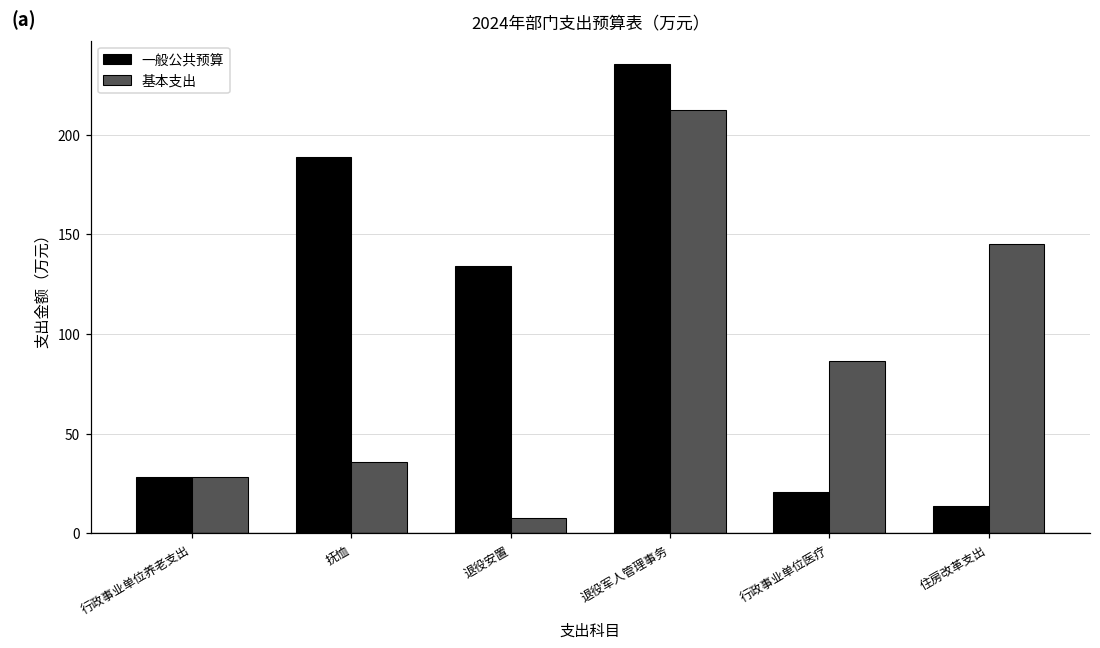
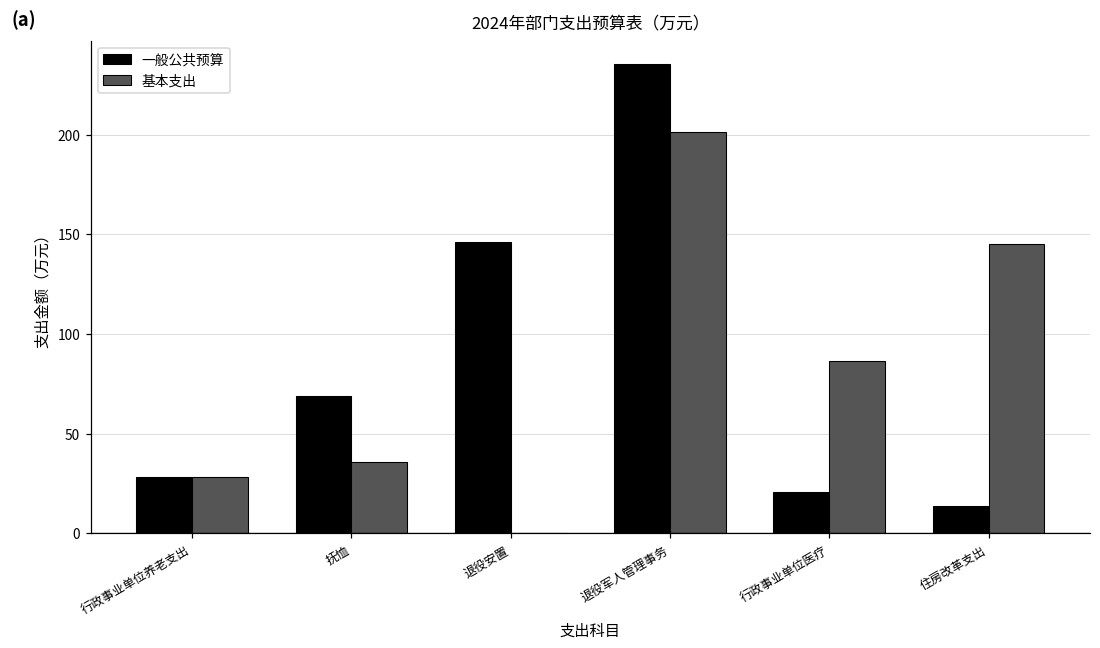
  {
    "一般公共预算": {
      "行政事业单位养老支出": 28,
-     "抚恤": 189,
-     "退役安置": 134,
+     "抚恤": 69,
+     "退役安置": 146,
      "退役军人管理事务": 235,
      "行政事业单位医疗": 20,
      "住房改革支出": 14
    },
    "基本支出": {
      "行政事业单位养老支出": 28,
      "抚恤": 36,
-     "退役安置": 8,
-     "退役军人管理事务": 212,
+     "退役安置": 0,
+     "退役军人管理事务": 201,
      "行政事业单位医疗": 86,
      "住房改革支出": 145
    }
  }
